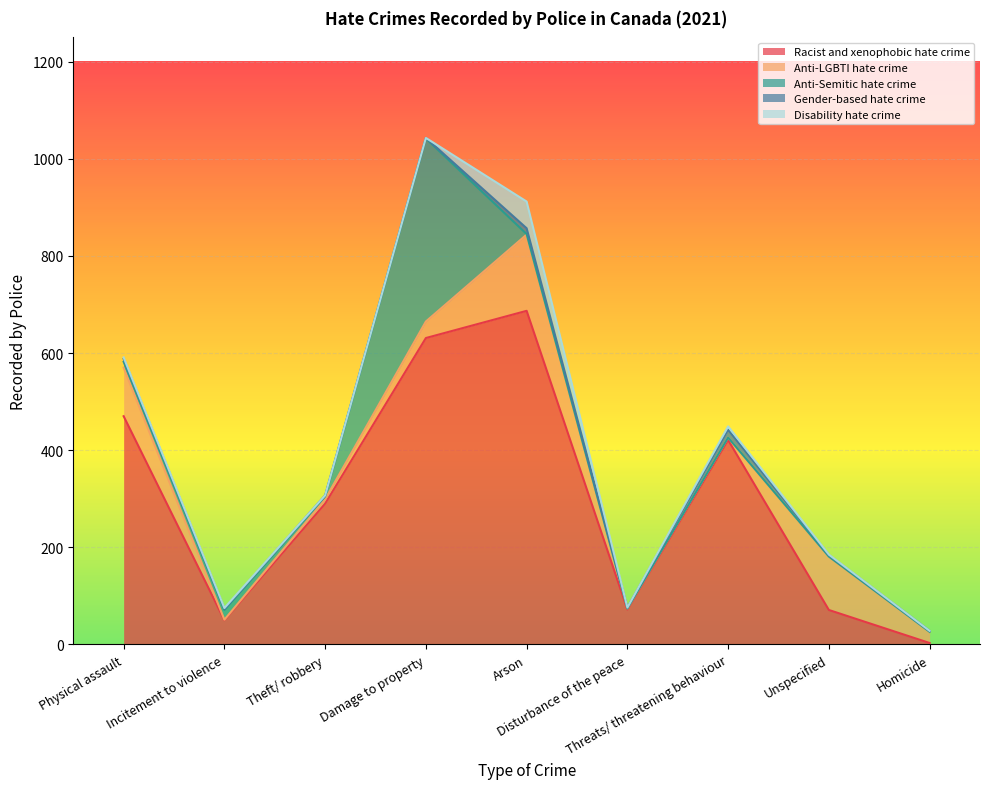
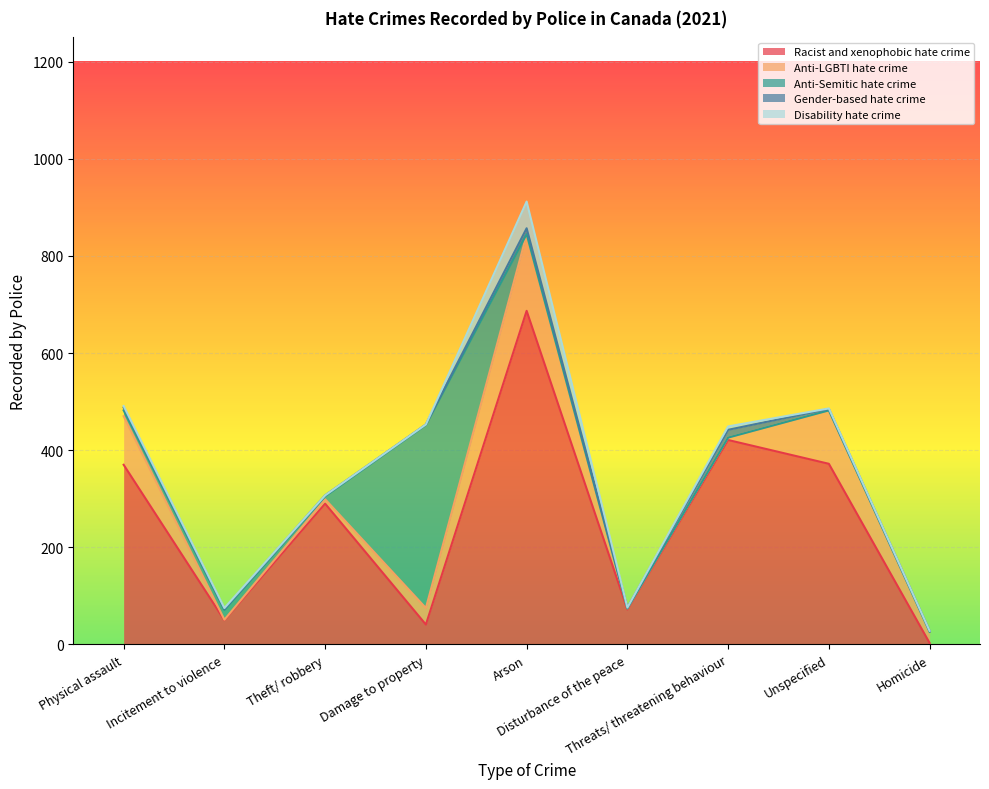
  {
    "Racist and xenophobic hate crime": {
-     "Physical assault": 470,
+     "Physical assault": 370,
      "Theft/ robbery": 290,
-     "Damage to property": 630,
+     "Damage to property": 40,
      "Arson": 690,
-     "Unspecified": 70,
+     "Unspecified": 370,
      "Homicide": 0
    },
    "Anti-LGBTI hate crime": {
      "Physical assault": 100,
      "Theft/ robbery": 10,
      "Damage to property": 30
    },
    "Disability hate crime": {
      "Arson": 60,
      "Threats/ threatening behaviour": 10
    }
  }
